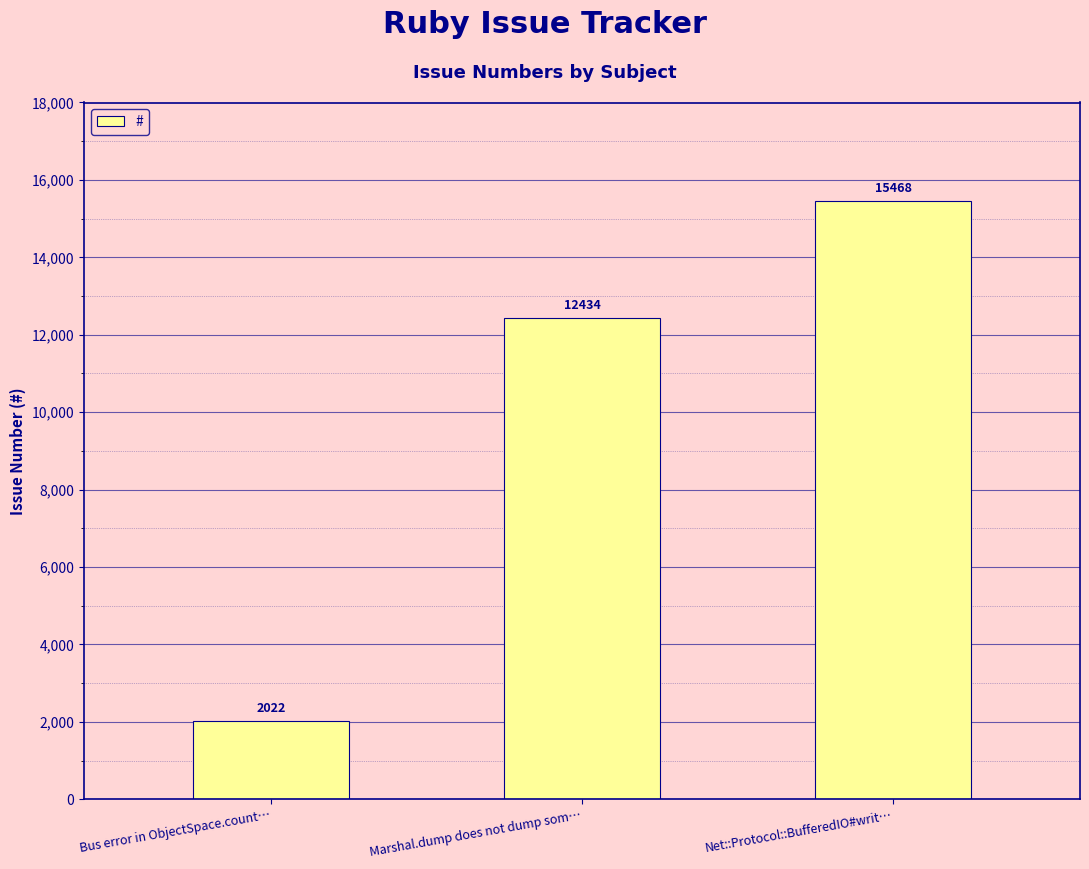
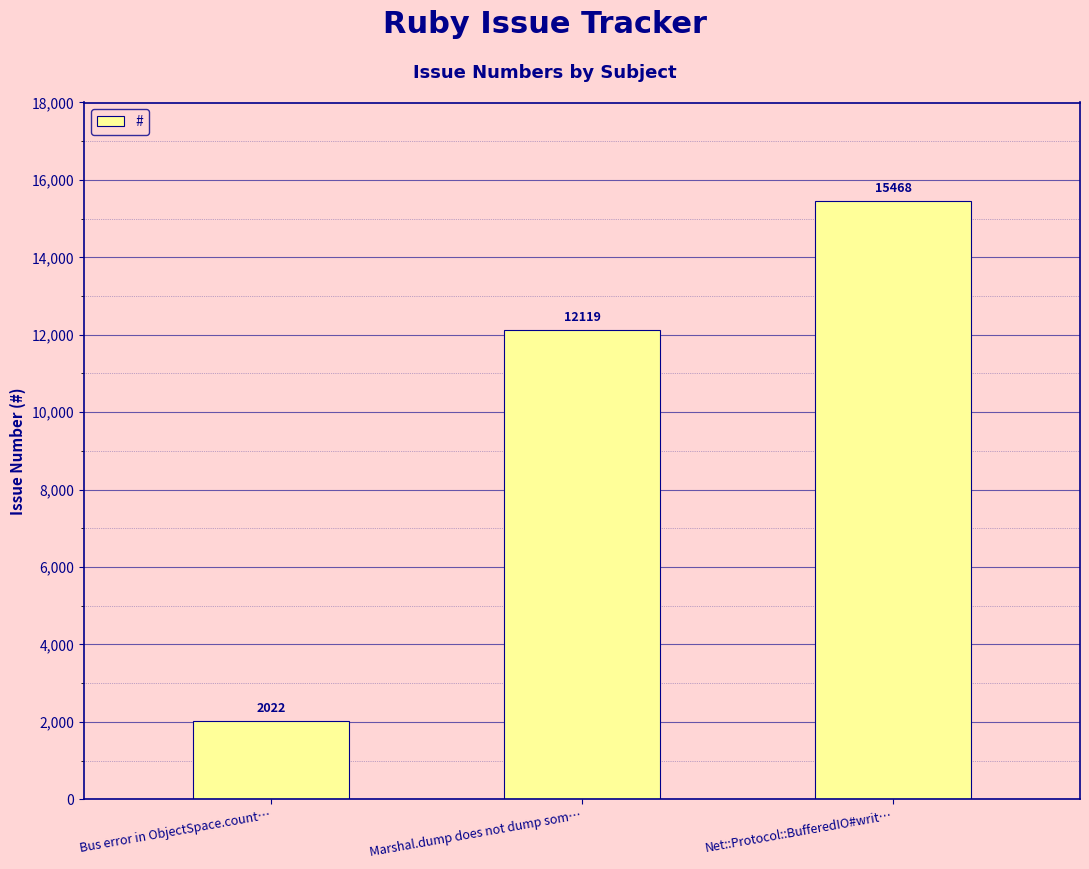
  {
    "Bus error in ObjectSpace.count…": 2022,
-   "Marshal.dump does not dump som…": 12434,
+   "Marshal.dump does not dump som…": 12119,
    "Net::Protocol::BufferedIO#writ…": 15468
  }
